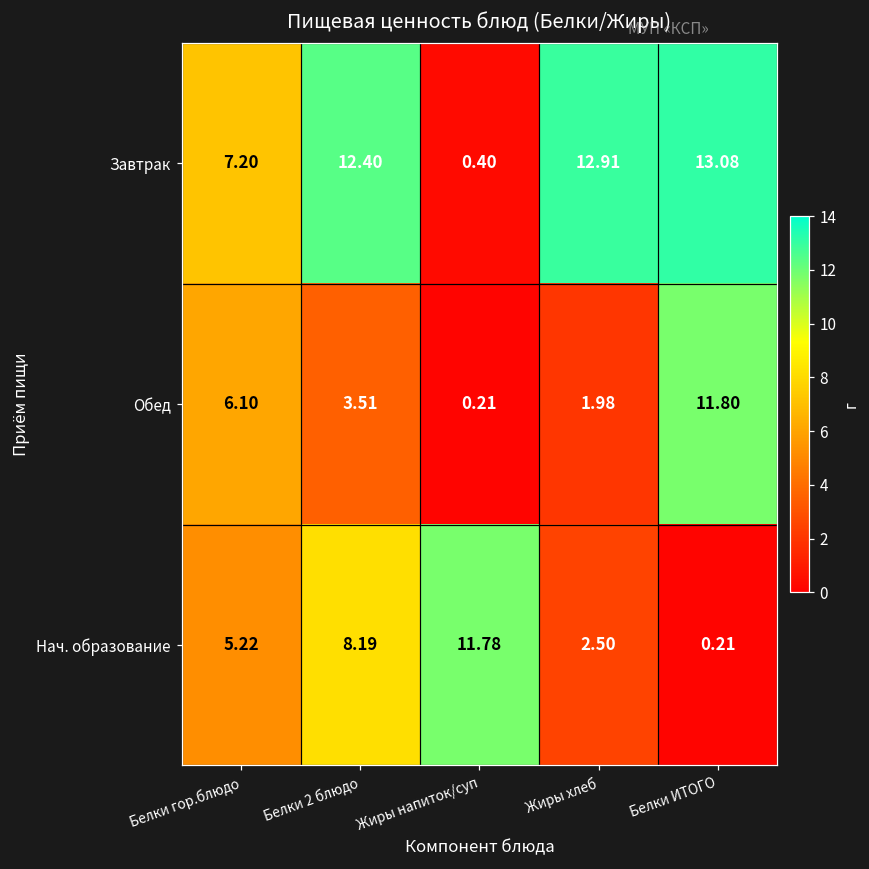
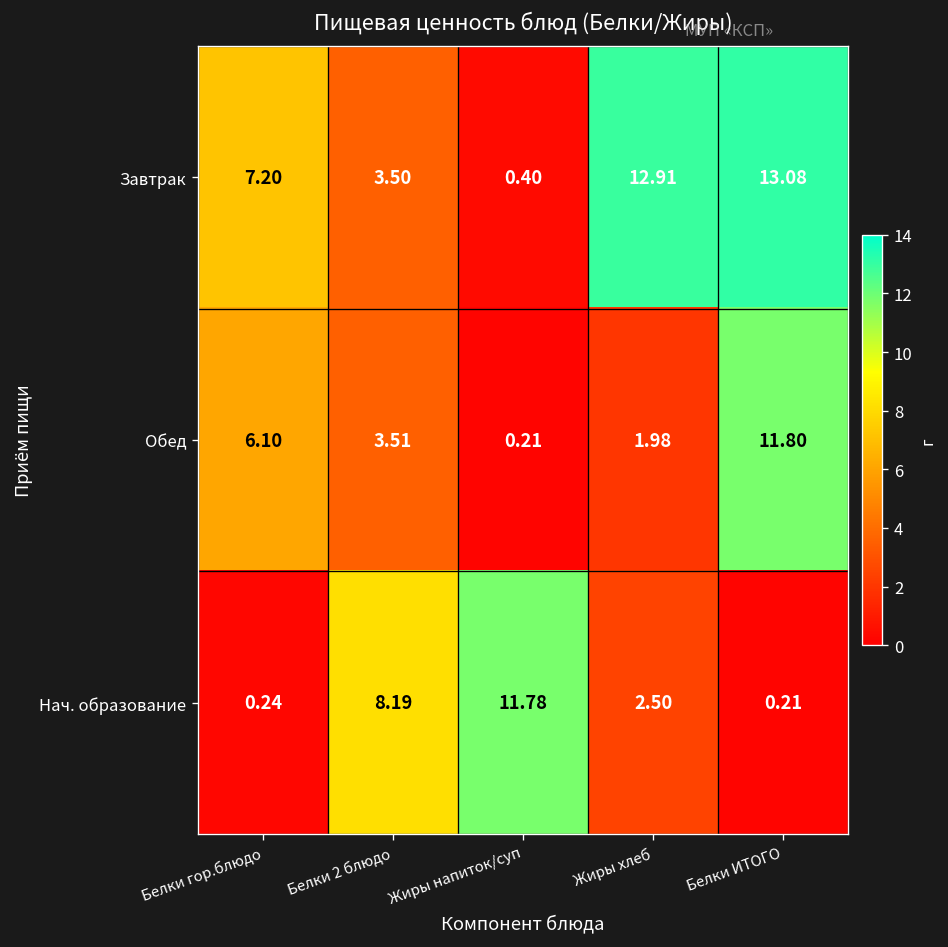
  {
    "Завтрак": {
      "Белки гор.блюдо": 7.20,
-     "Белки 2 блюдо": 12.40,
+     "Белки 2 блюдо": 3.50,
      "Жиры напиток/суп": 0.40,
      "Жиры хлеб": 12.91,
      "Белки ИТОГО": 13.08
    },
    "Обед": {
      "Белки гор.блюдо": 6.10,
      "Белки 2 блюдо": 3.51,
      "Жиры напиток/суп": 0.21,
      "Жиры хлеб": 1.98,
      "Белки ИТОГО": 11.80
    },
    "Нач. образование": {
-     "Белки гор.блюдо": 5.22,
+     "Белки гор.блюдо": 0.24,
      "Белки 2 блюдо": 8.19,
      "Жиры напиток/суп": 11.78,
      "Жиры хлеб": 2.50,
      "Белки ИТОГО": 0.21
    }
  }
